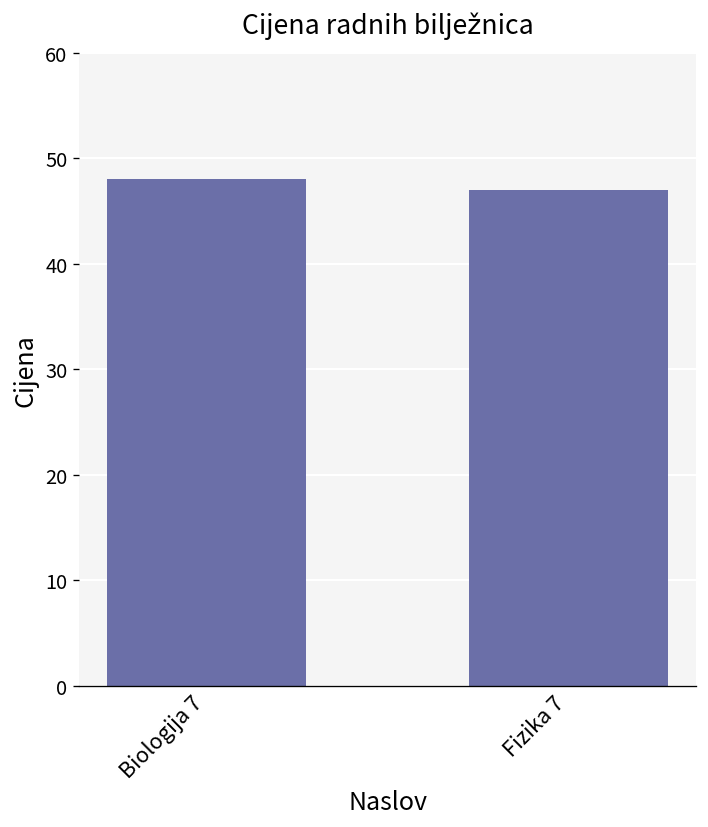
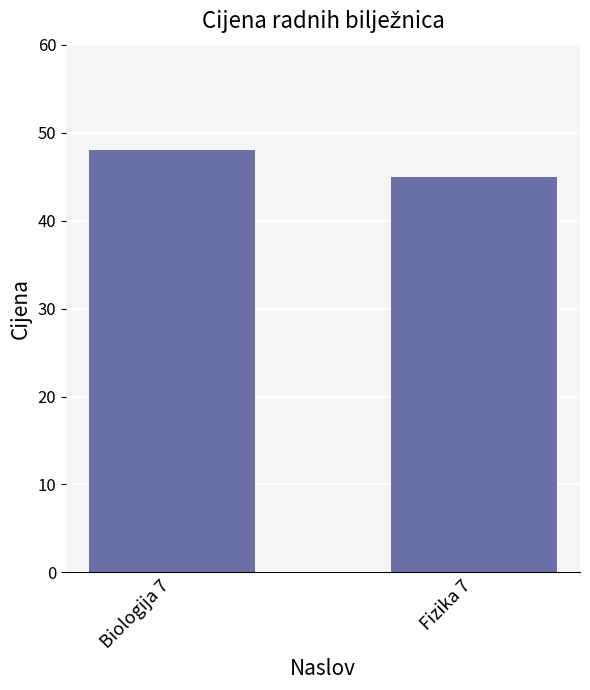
  {
    "Biologija 7": 48,
-   "Fizika 7": 47
+   "Fizika 7": 45
  }
